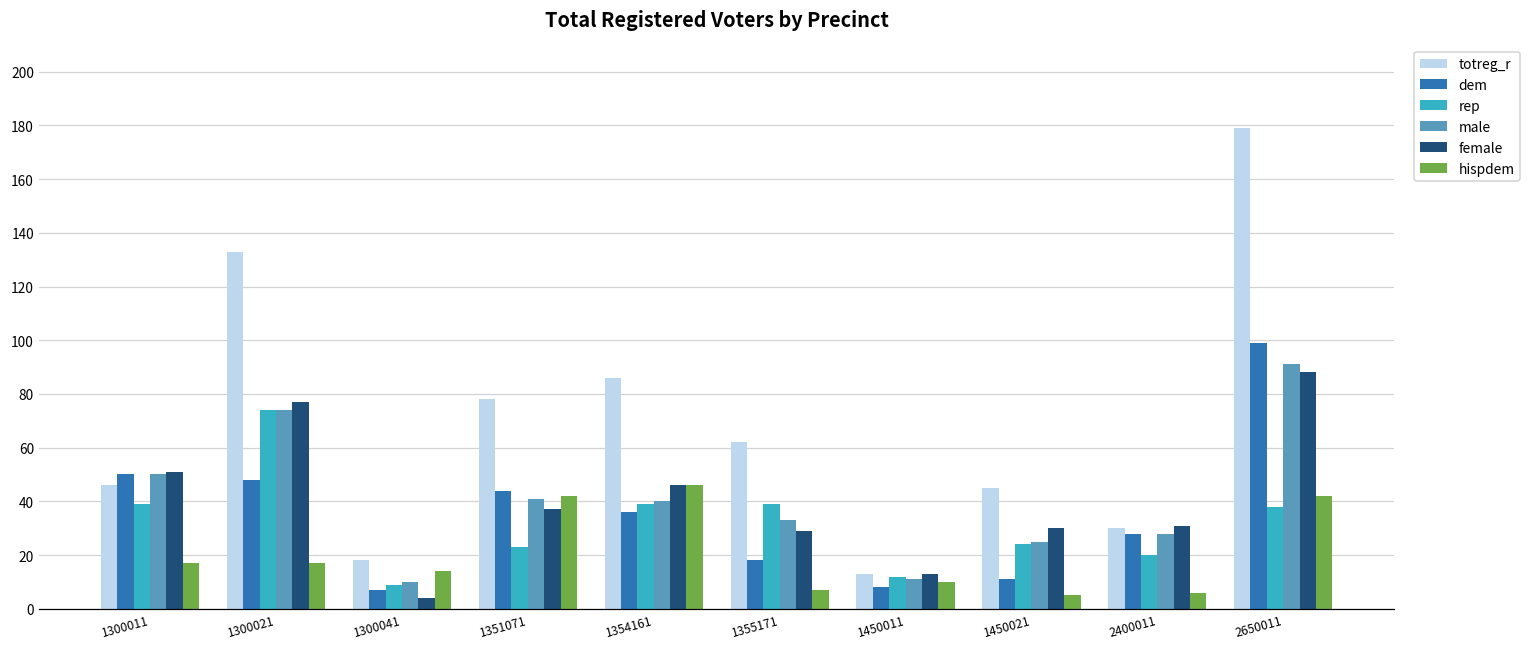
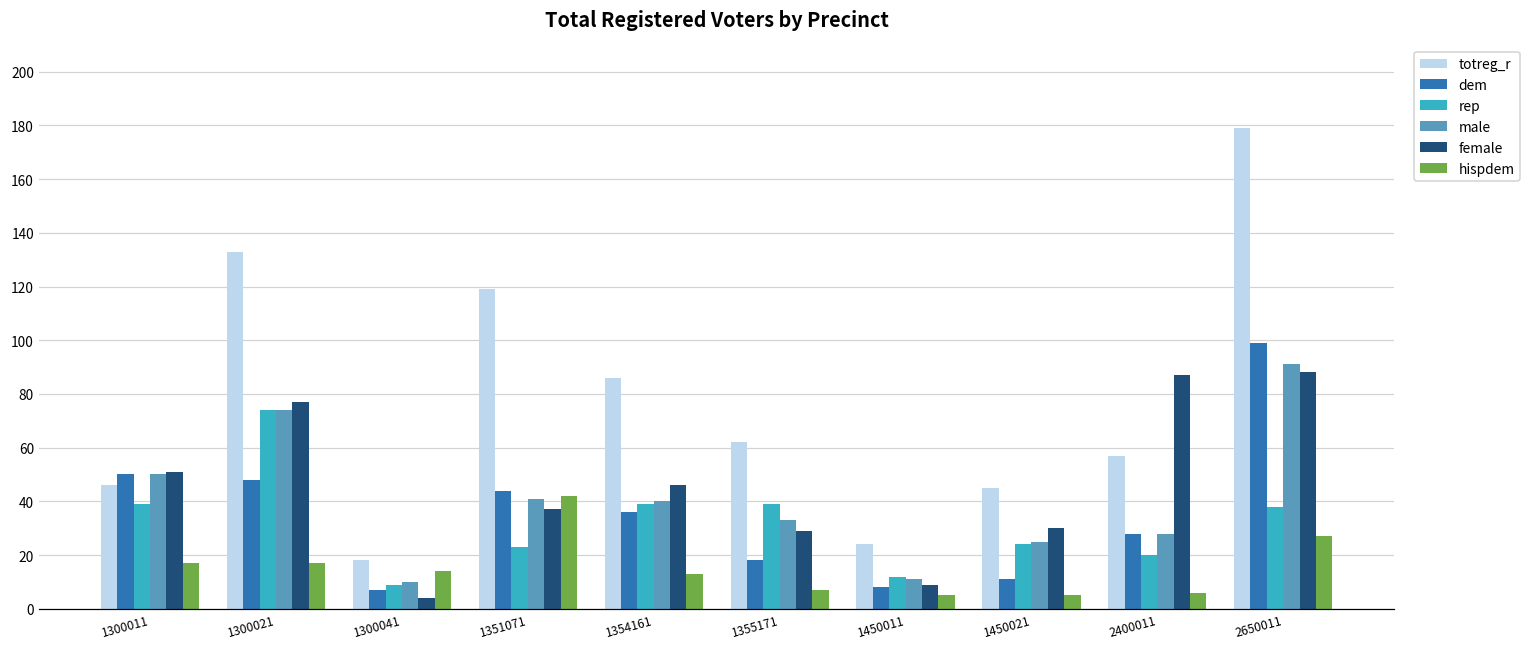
  {
    "totreg_r": {
      "1300011": 46,
      "1300021": 133,
      "1300041": 18,
-     "1351071": 78,
+     "1351071": 119,
      "1354161": 86,
      "1355171": 62,
-     "1450011": 13,
+     "1450011": 24,
      "1450021": 45,
-     "2400011": 30,
+     "2400011": 57,
      "2650011": 179
    },
    "female": {
      "1300011": 51,
      "1300021": 77,
      "1300041": 4,
      "1351071": 37,
      "1354161": 46,
      "1355171": 29,
-     "1450011": 13,
+     "1450011": 9,
      "1450021": 30,
-     "2400011": 31,
+     "2400011": 87,
      "2650011": 88
    },
    "hispdem": {
      "1300011": 17,
      "1300021": 17,
      "1300041": 14,
      "1351071": 42,
-     "1354161": 46,
+     "1354161": 13,
      "1355171": 7,
-     "1450011": 10,
+     "1450011": 5,
      "1450021": 5,
      "2400011": 6,
-     "2650011": 42
+     "2650011": 27
    }
  }
